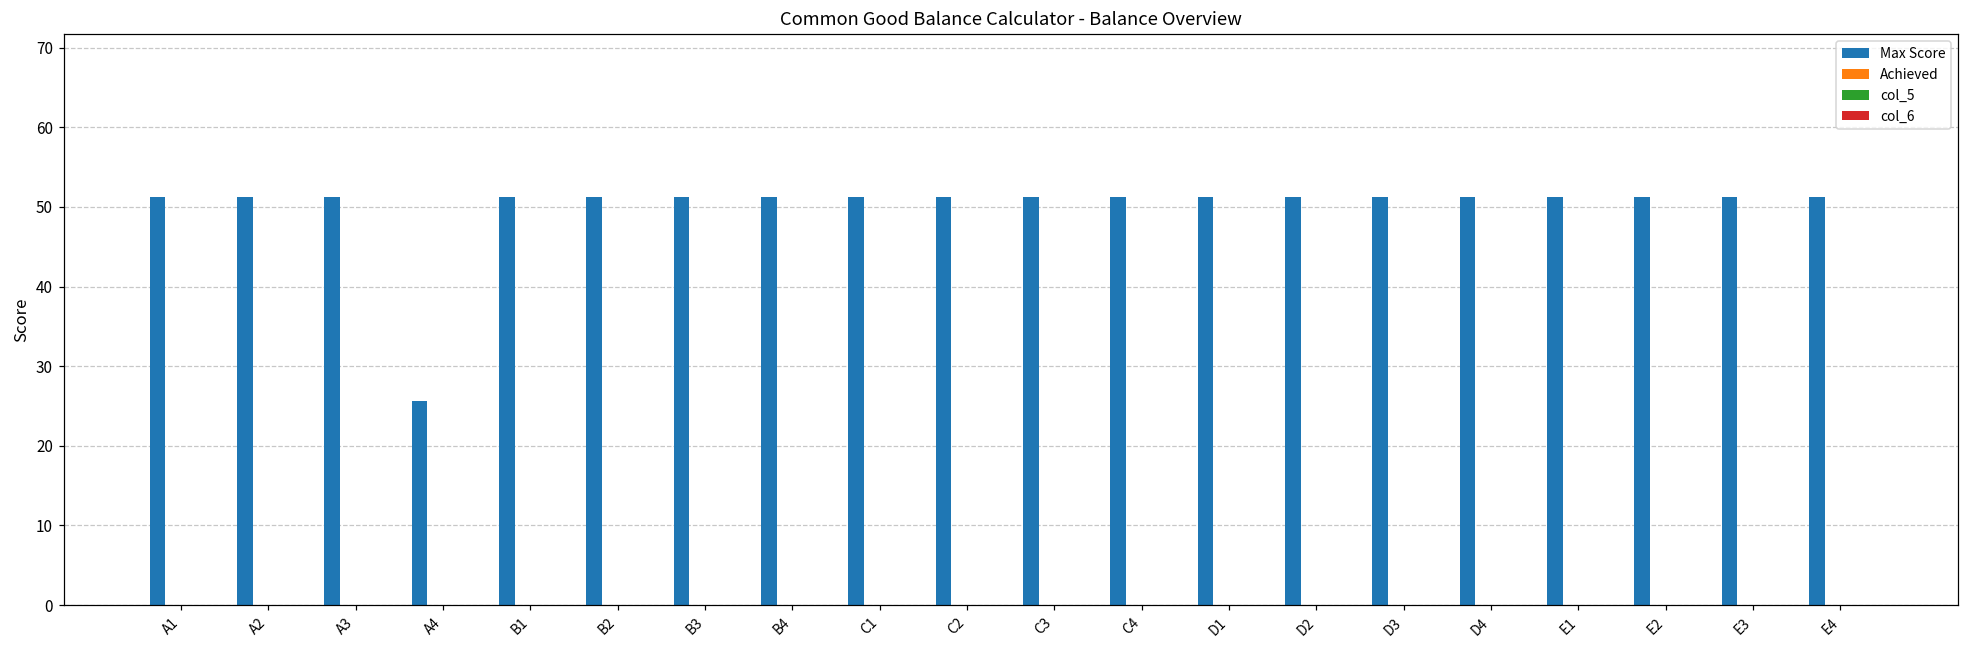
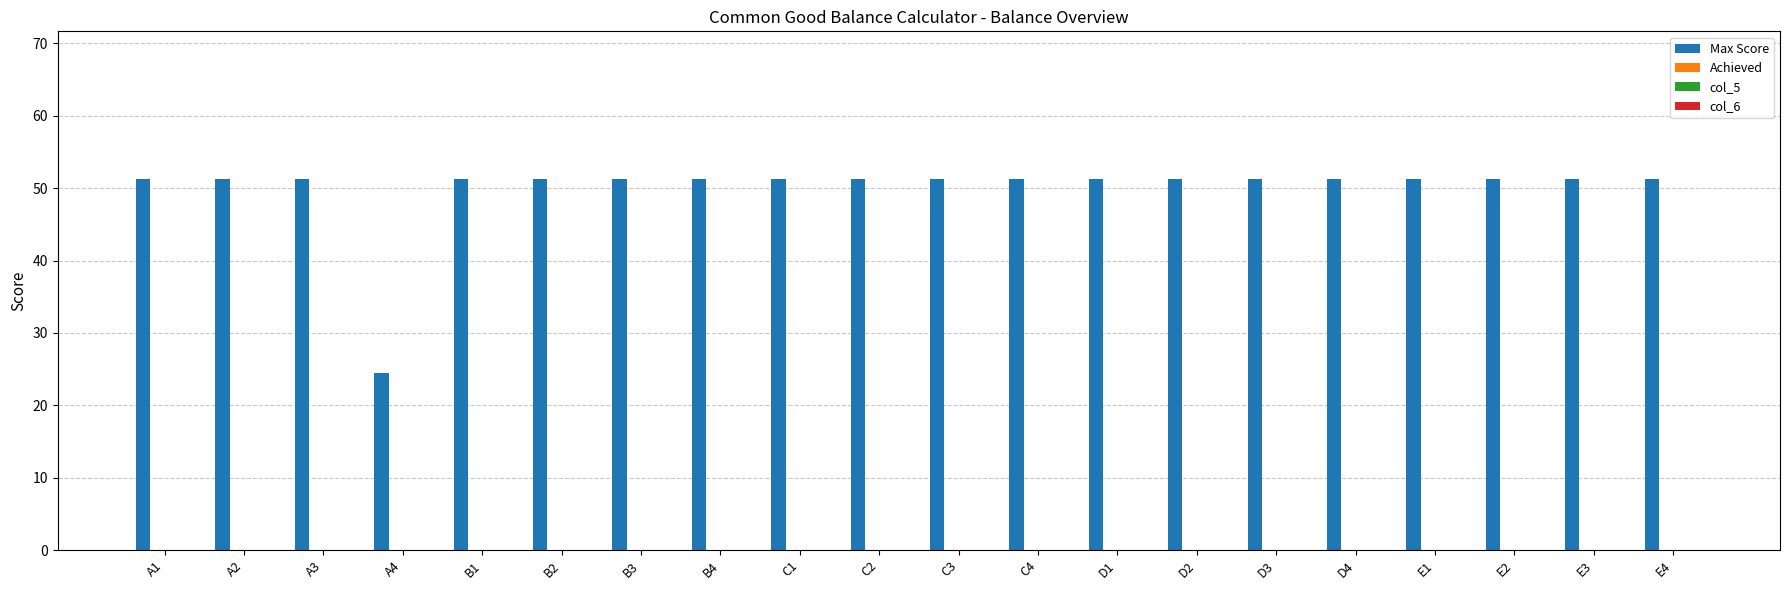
  {
    "Max Score": {
      "A1": 51,
      "A2": 51,
      "A3": 51,
-     "A4": 26,
+     "A4": 24,
      "B1": 51,
      "B2": 51,
      "B3": 51,
      "B4": 51,
      "C1": 51,
      "C2": 51,
      "C3": 51,
      "C4": 51,
      "D1": 51,
      "D2": 51,
      "D3": 51,
      "D4": 51,
      "E1": 51,
      "E2": 51,
      "E3": 51,
      "E4": 51
    },
    "Achieved": {
      "A1": 0,
      "A2": 0,
      "A3": 0,
      "A4": 0,
      "B1": 0,
      "B2": 0,
      "B3": 0,
      "B4": 0,
      "C1": 0,
      "C2": 0,
      "C3": 0,
      "C4": 0,
      "D1": 0,
      "D2": 0,
      "D3": 0,
      "D4": 0,
      "E1": 0,
      "E2": 0,
      "E3": 0,
      "E4": 0
    },
    "col_5": {
      "A1": 0,
      "A2": 0,
      "A3": 0,
      "A4": 0,
      "B1": 0,
      "B2": 0,
      "B3": 0,
      "B4": 0,
      "C1": 0,
      "C2": 0,
      "C3": 0,
      "C4": 0,
      "D1": 0,
      "D2": 0,
      "D3": 0,
      "D4": 0,
      "E1": 0,
      "E2": 0,
      "E3": 0,
      "E4": 0
    },
    "col_6": {
      "A1": 0,
      "A2": 0,
      "A3": 0,
      "A4": 0,
      "B1": 0,
      "B2": 0,
      "B3": 0,
      "B4": 0,
      "C1": 0,
      "C2": 0,
      "C3": 0,
      "C4": 0,
      "D1": 0,
      "D2": 0,
      "D3": 0,
      "D4": 0,
      "E1": 0,
      "E2": 0,
      "E3": 0,
      "E4": 0
    }
  }
